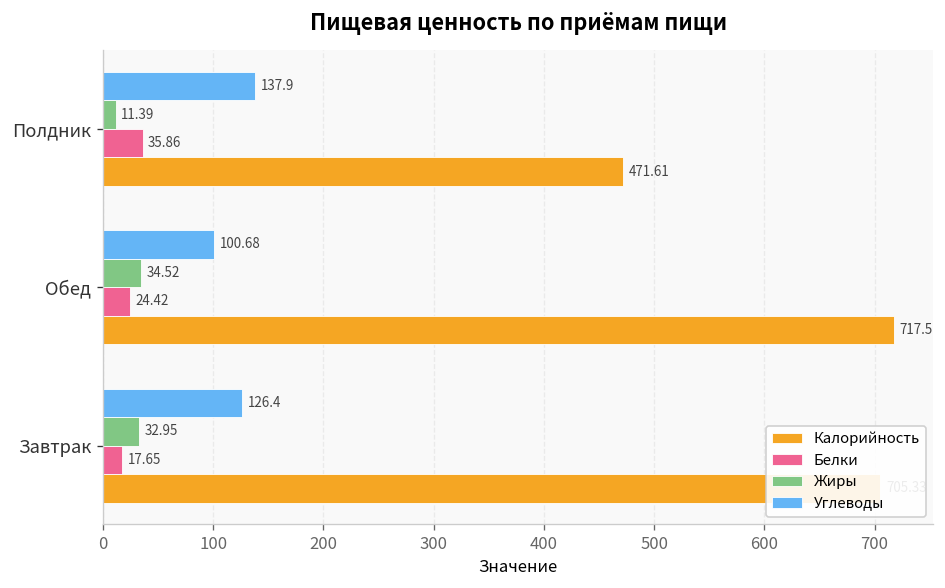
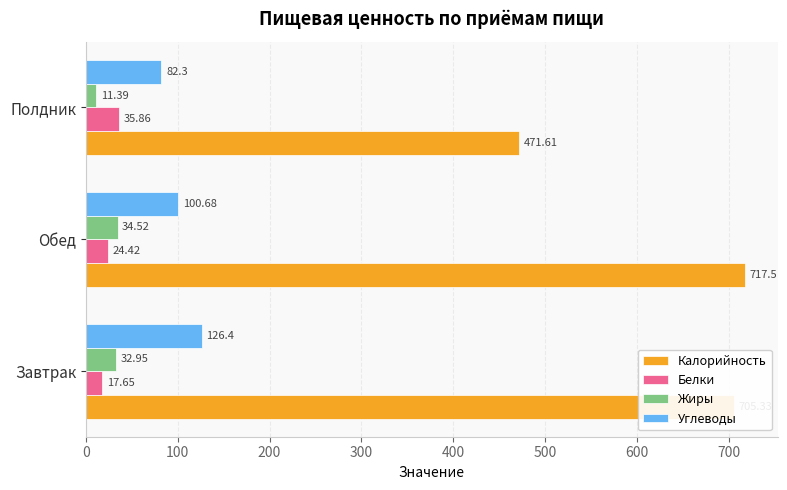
  {
    "Калорийность": {
      "Полдник": 471.61,
      "Обед": 717.5
    },
    "Белки": {
      "Полдник": 35.86,
      "Обед": 24.42,
      "Завтрак": 17.65
    },
    "Жиры": {
      "Полдник": 11.39,
      "Обед": 34.52,
      "Завтрак": 32.95
    },
    "Углеводы": {
-     "Полдник": 137.9,
+     "Полдник": 82.3,
      "Обед": 100.68,
      "Завтрак": 126.4
    }
  }
